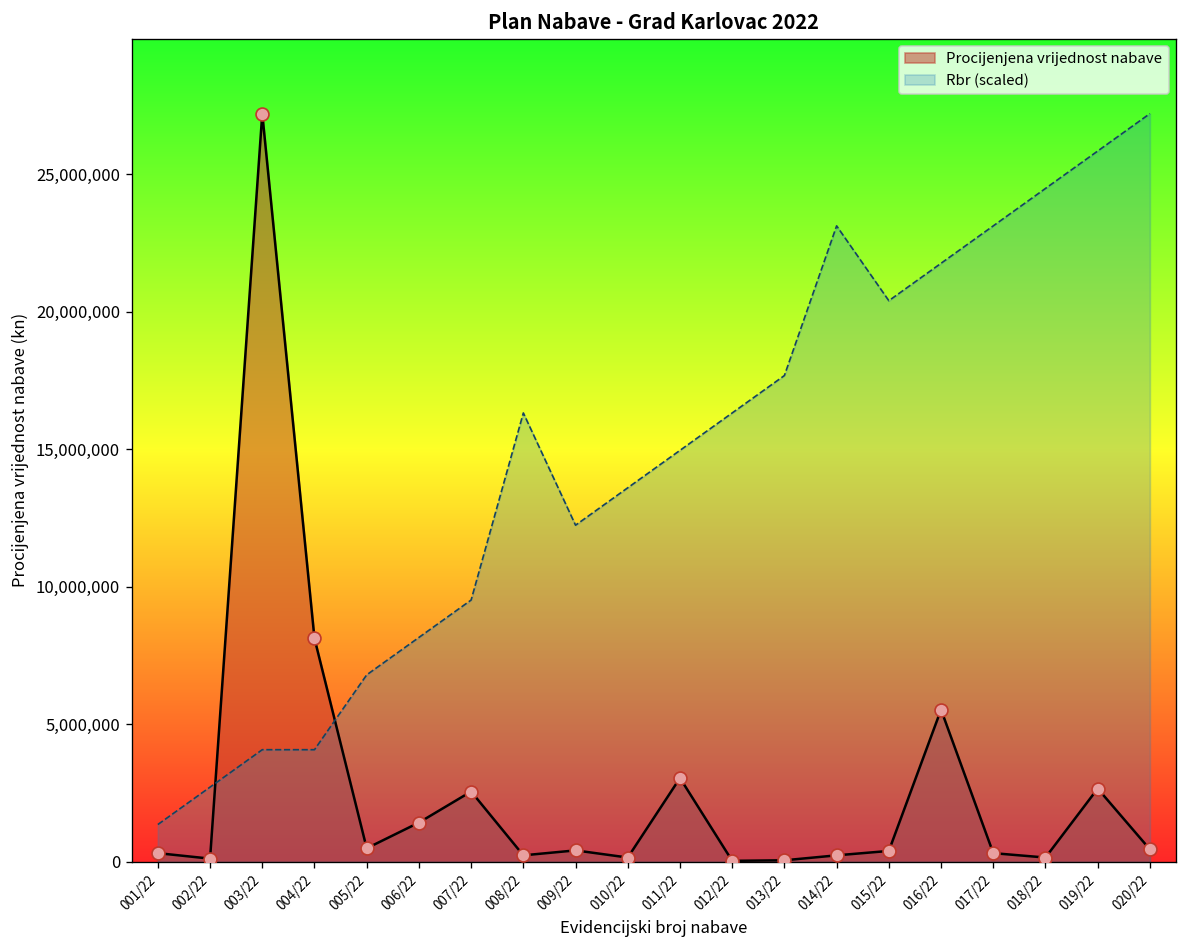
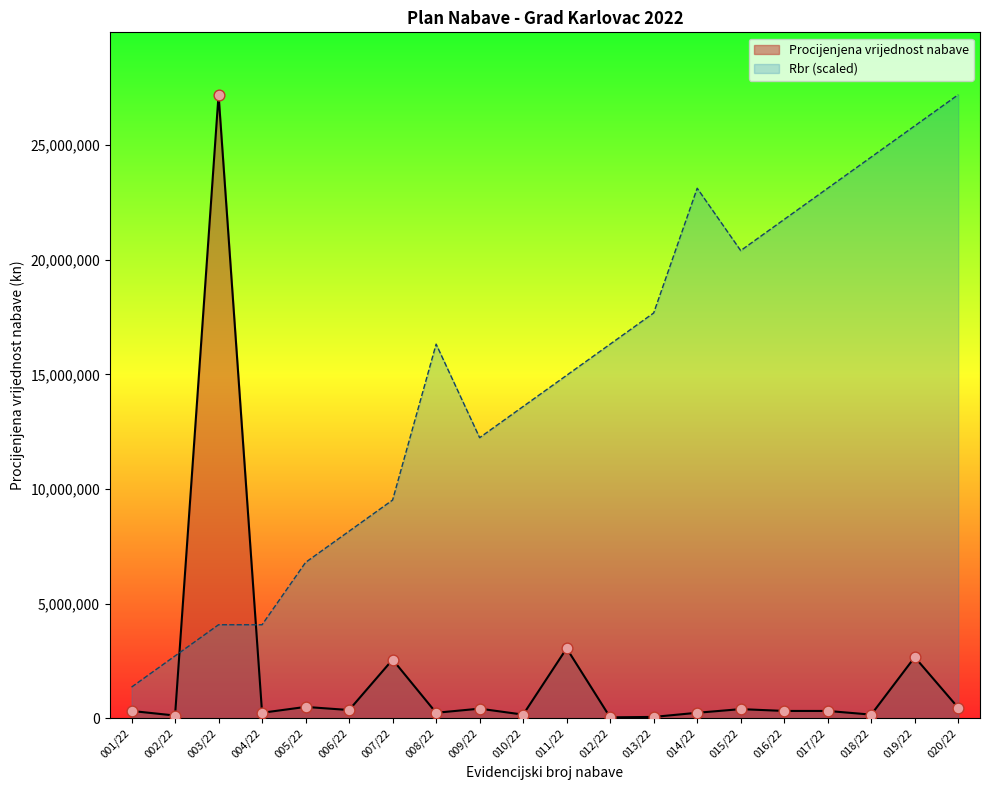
  {
    "Procijenjena vrijednost nabave": {
      "001/22": "300,000",
      "002/22": "100,000",
      "003/22": "27,200,000",
-     "004/22": "8,100,000",
+     "004/22": "200,000",
      "005/22": "500,000",
-     "006/22": "1,400,000",
+     "006/22": "400,000",
      "007/22": "2,600,000",
      "008/22": "200,000",
      "009/22": "400,000",
      "010/22": "200,000",
      "011/22": "3,100,000",
      "012/22": "0",
      "013/22": "100,000",
      "014/22": "200,000",
      "015/22": "400,000",
-     "016/22": "5,500,000",
+     "016/22": "300,000",
      "017/22": "300,000",
      "018/22": "200,000",
      "019/22": "2,700,000",
      "020/22": "500,000"
    },
    "Rbr (scaled)": {
      "001/22": "1,400,000",
      "002/22": "2,700,000",
      "003/22": "4,100,000",
      "004/22": "4,100,000",
      "005/22": "6,800,000",
      "006/22": "8,200,000",
      "007/22": "9,500,000",
      "008/22": "16,300,000",
      "009/22": "12,200,000",
      "010/22": "13,600,000",
      "011/22": "15,000,000",
      "012/22": "16,300,000",
      "013/22": "17,700,000",
      "014/22": "23,100,000",
      "015/22": "20,400,000",
      "016/22": "21,800,000",
      "017/22": "23,100,000",
      "018/22": "24,500,000",
      "019/22": "25,800,000",
      "020/22": "27,200,000"
    }
  }
